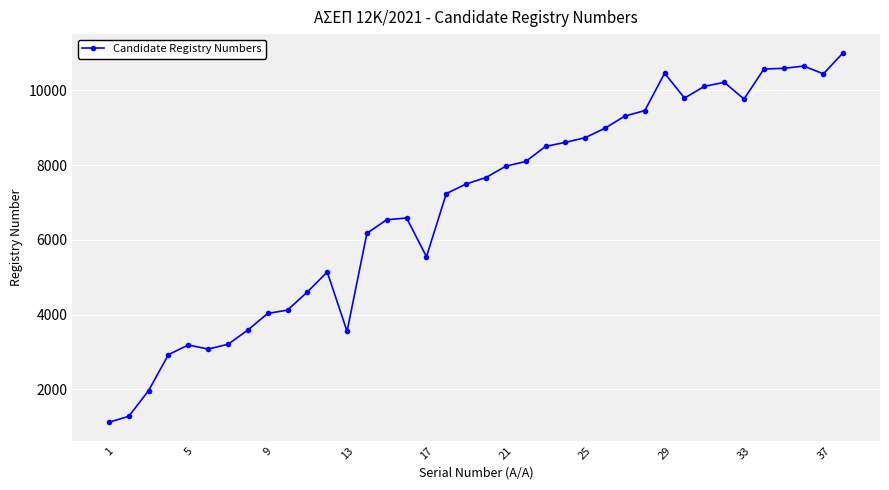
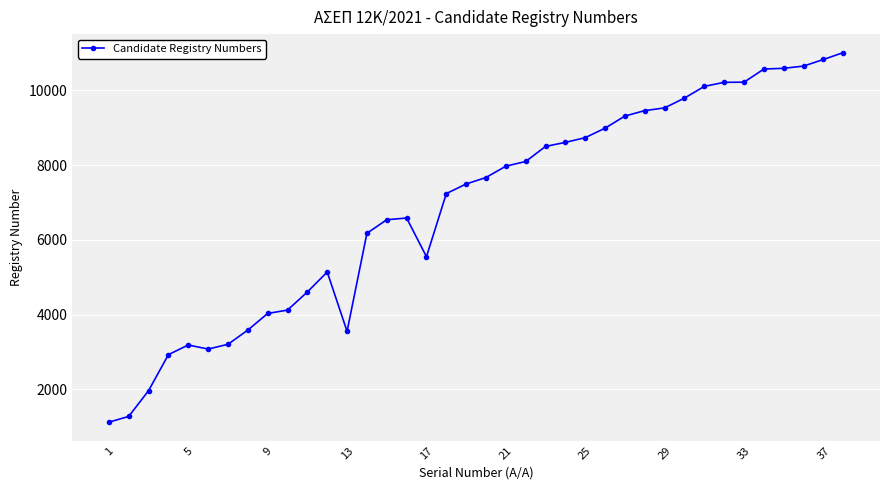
  {
    "1": 1100,
    "5": 3200,
    "9": 4000,
    "13": 3600,
    "17": 5500,
    "21": 8000,
    "25": 8700,
-   "29": 10500,
-   "33": 9800,
-   "37": 10400
+   "29": 9500,
+   "33": 10200,
+   "37": 10800
  }
